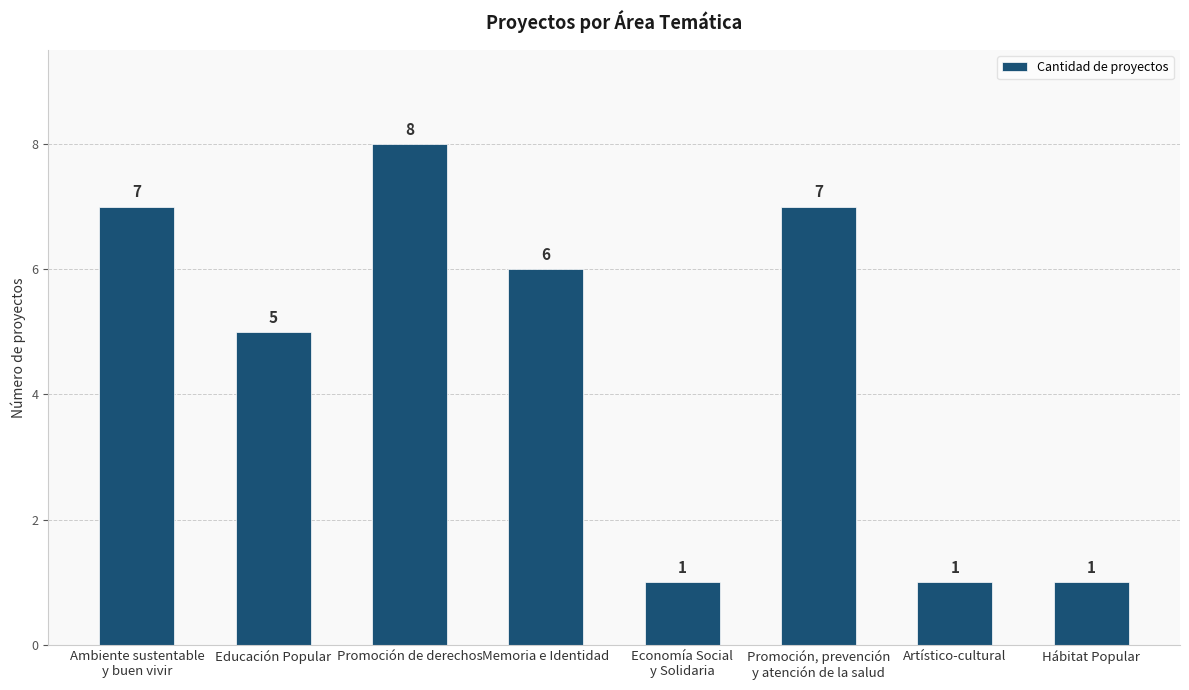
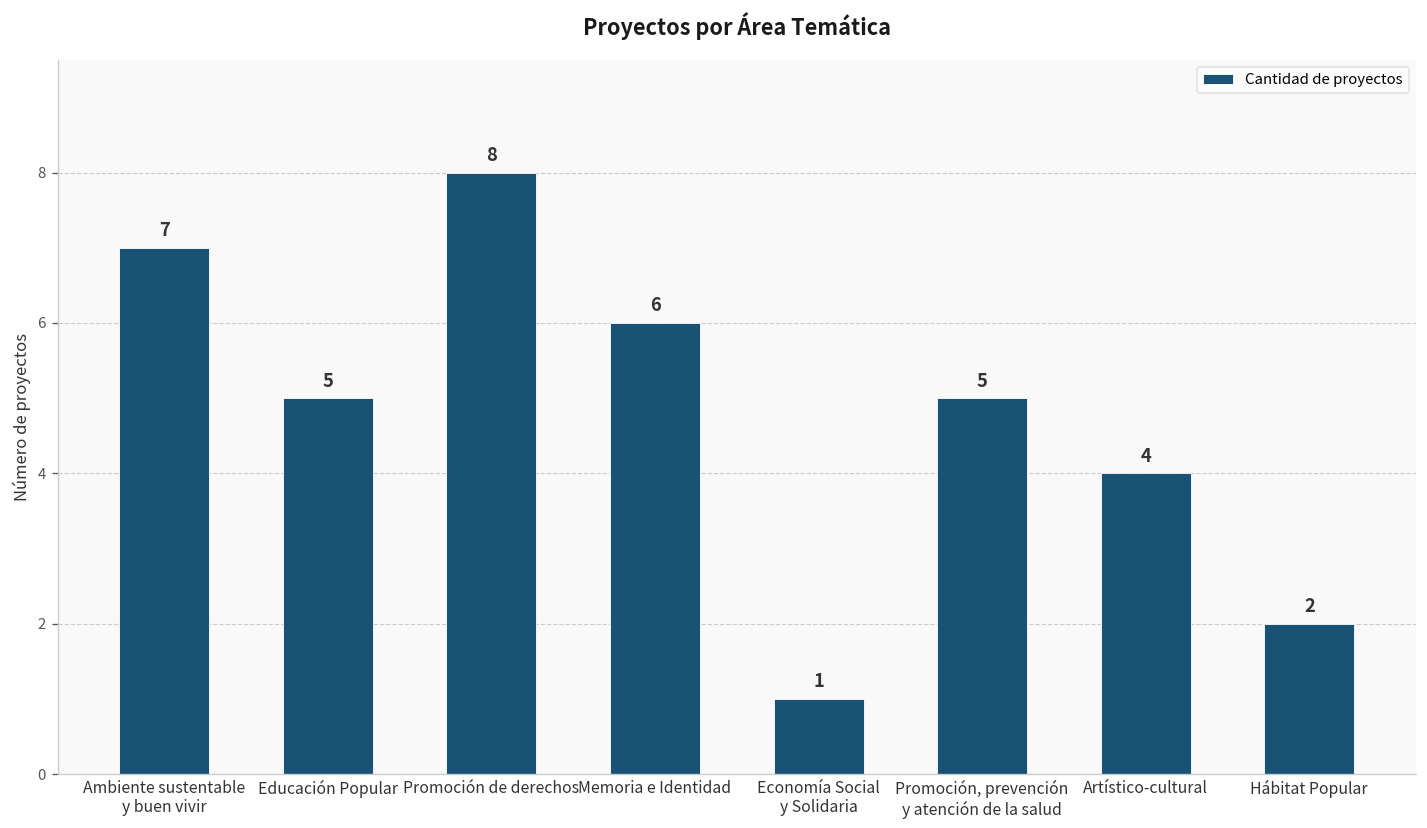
  {
    "Ambiente sustentable y buen vivir": 7,
    "Educación Popular": 5,
    "Promoción de derechos": 8,
    "Memoria e Identidad": 6,
    "Economía Social y Solidaria": 1,
-   "Promoción, prevención y atención de la salud": 7,
-   "Artístico-cultural": 1,
-   "Hábitat Popular": 1
+   "Promoción, prevención y atención de la salud": 5,
+   "Artístico-cultural": 4,
+   "Hábitat Popular": 2
  }
